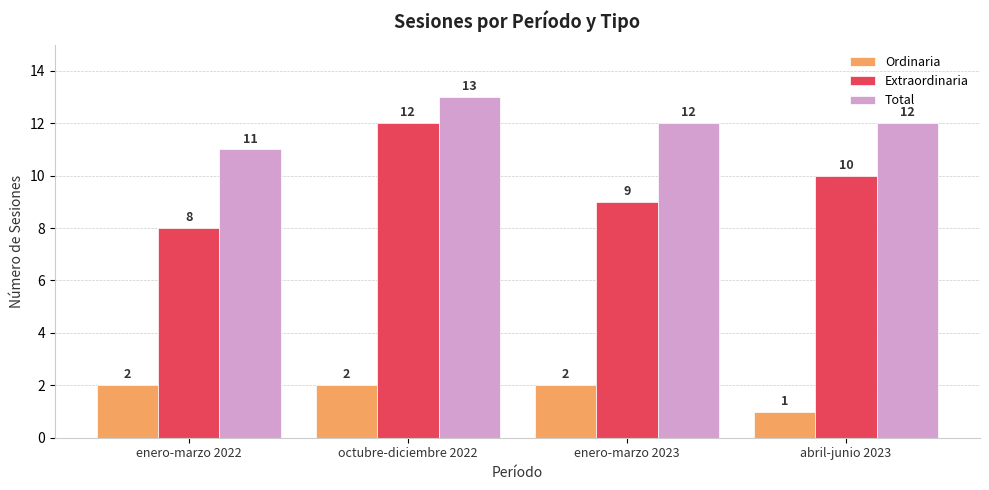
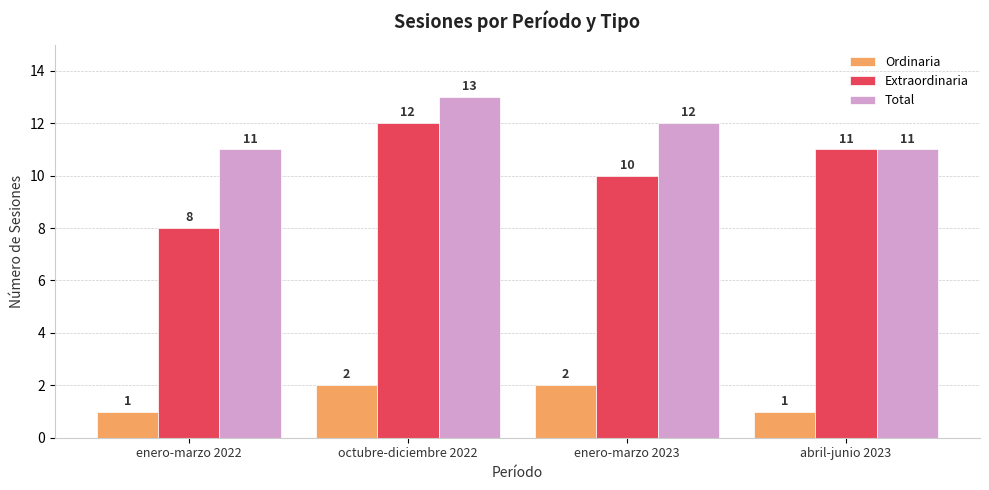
  {
    "Ordinaria": {
-     "enero-marzo 2022": 2,
+     "enero-marzo 2022": 1,
      "octubre-diciembre 2022": 2,
      "enero-marzo 2023": 2,
      "abril-junio 2023": 1
    },
    "Extraordinaria": {
      "enero-marzo 2022": 8,
      "octubre-diciembre 2022": 12,
-     "enero-marzo 2023": 9,
-     "abril-junio 2023": 10
+     "enero-marzo 2023": 10,
+     "abril-junio 2023": 11
    },
    "Total": {
      "enero-marzo 2022": 11,
      "octubre-diciembre 2022": 13,
      "enero-marzo 2023": 12,
-     "abril-junio 2023": 12
+     "abril-junio 2023": 11
    }
  }
